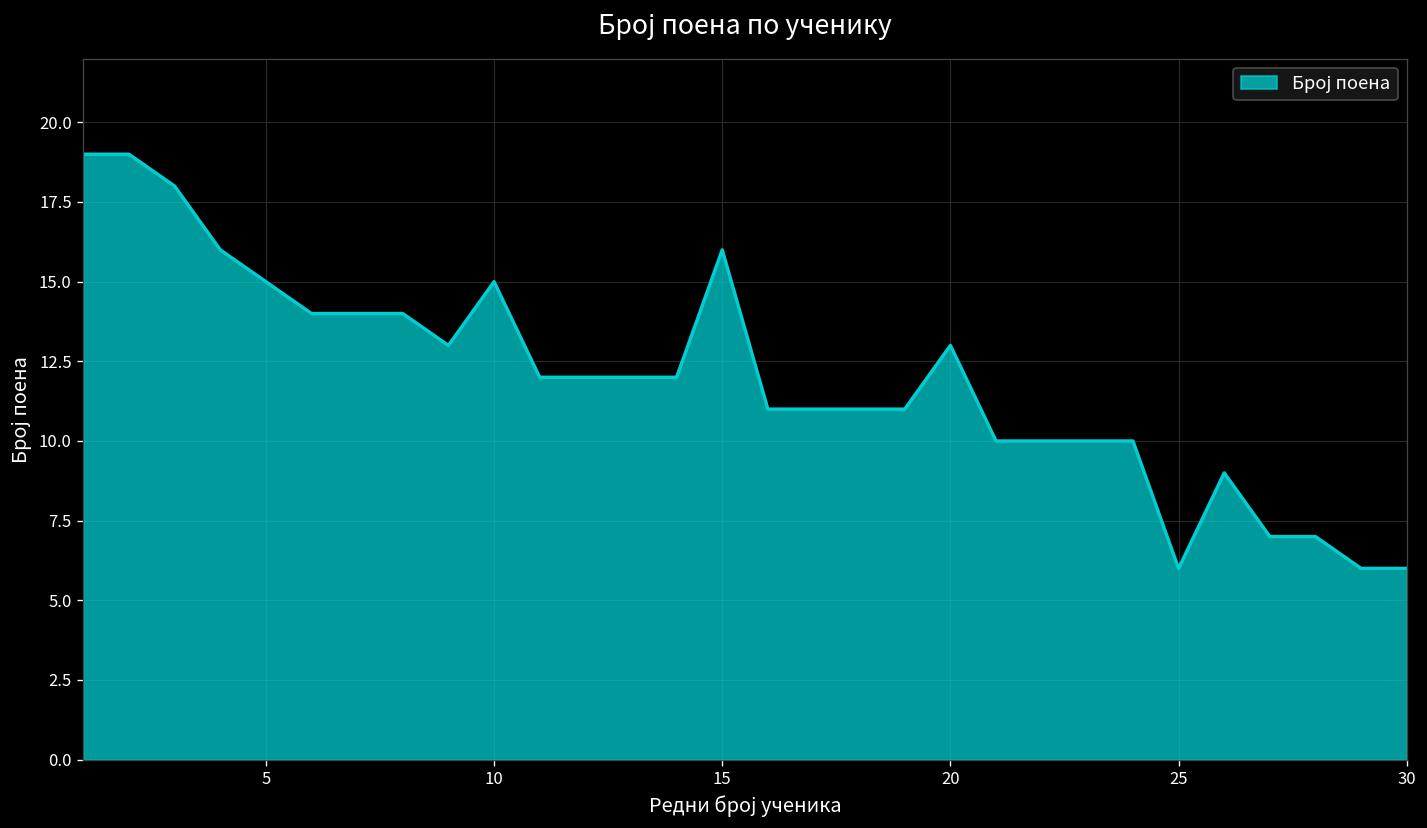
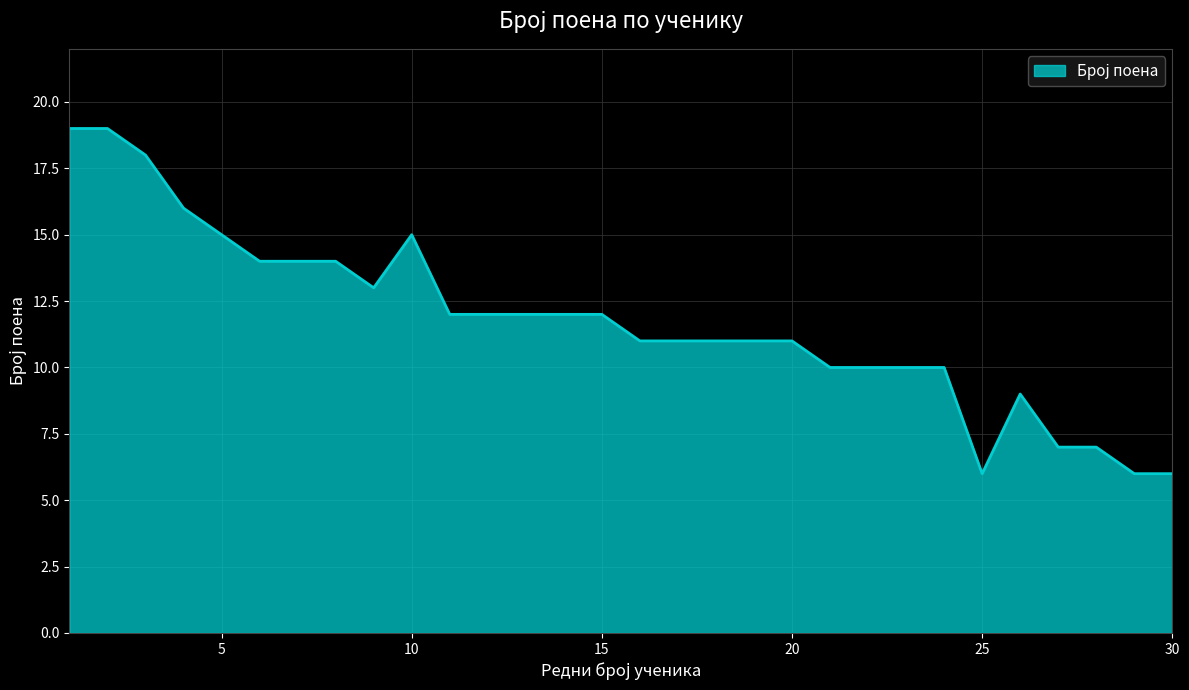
  {
    "5": 15,
    "10": 15,
-   "15": 16,
-   "20": 13,
+   "15": 12,
+   "20": 11,
    "25": 6,
    "30": 6
  }
